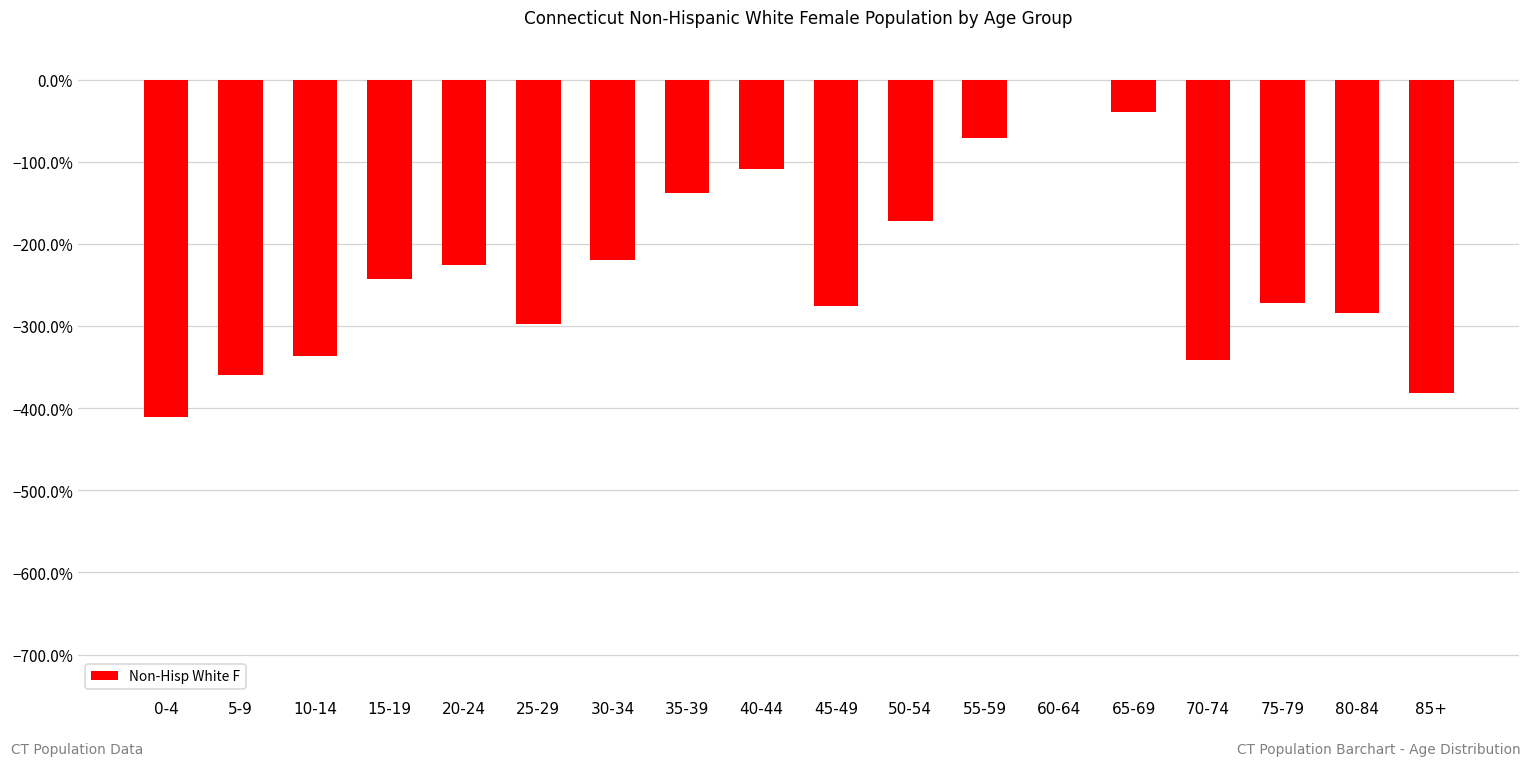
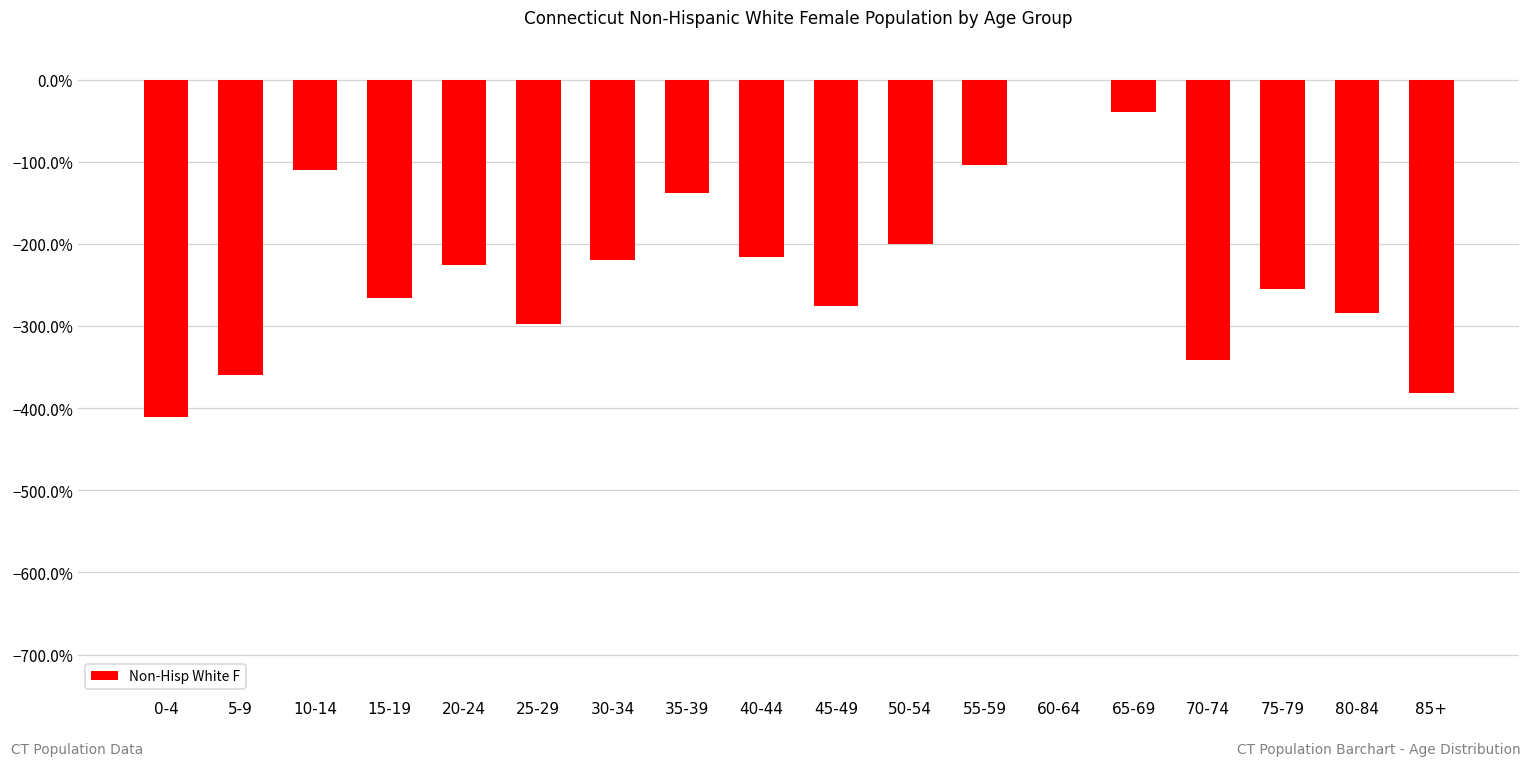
  {
    "0-4": "-410%",
    "5-9": "-360%",
-   "10-14": "-340%",
-   "15-19": "-240%",
+   "10-14": "-110%",
+   "15-19": "-270%",
    "20-24": "-230%",
    "25-29": "-300%",
    "30-34": "-220%",
    "35-39": "-140%",
-   "40-44": "-110%",
+   "40-44": "-220%",
    "45-49": "-280%",
-   "50-54": "-170%",
-   "55-59": "-70%",
+   "50-54": "-200%",
+   "55-59": "-100%",
    "60-64": "0%",
    "65-69": "-40%",
    "70-74": "-340%",
-   "75-79": "-270%",
+   "75-79": "-250%",
    "80-84": "-280%",
    "85+": "-380%"
  }
